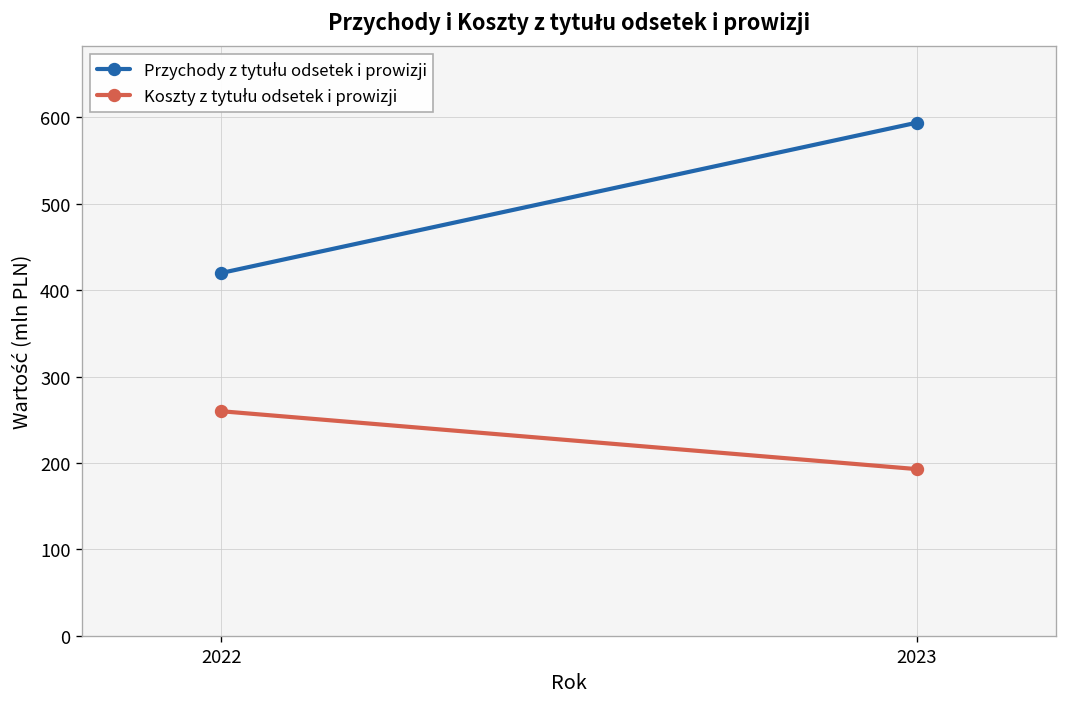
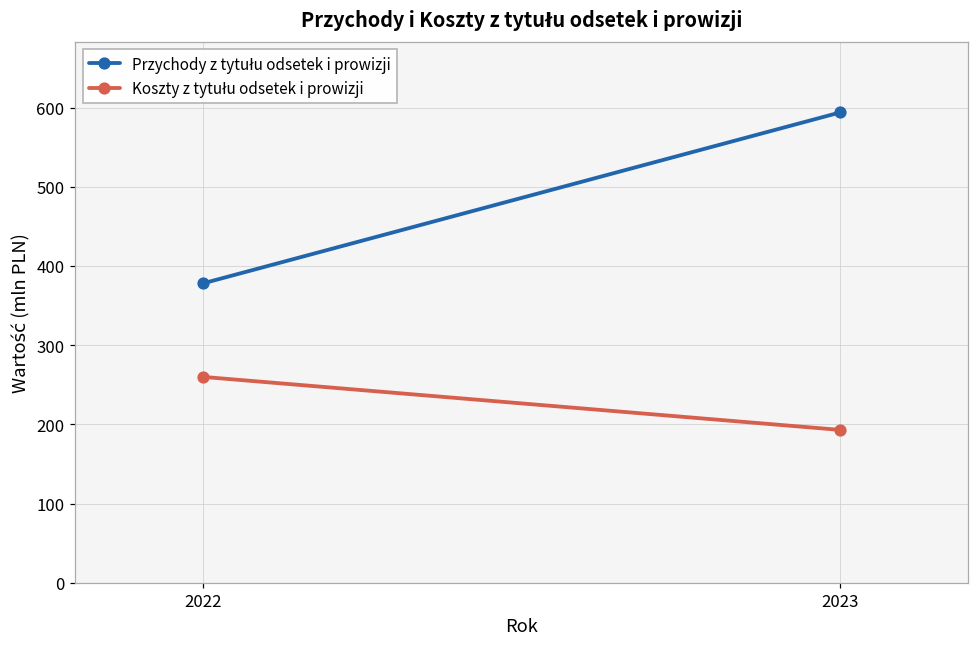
  {
    "Przychody z tytułu odsetek i prowizji": {
-     "2022": 420,
+     "2022": 380,
      "2023": 590
    },
    "Koszty z tytułu odsetek i prowizji": {
      "2022": 260,
      "2023": 190
    }
  }
